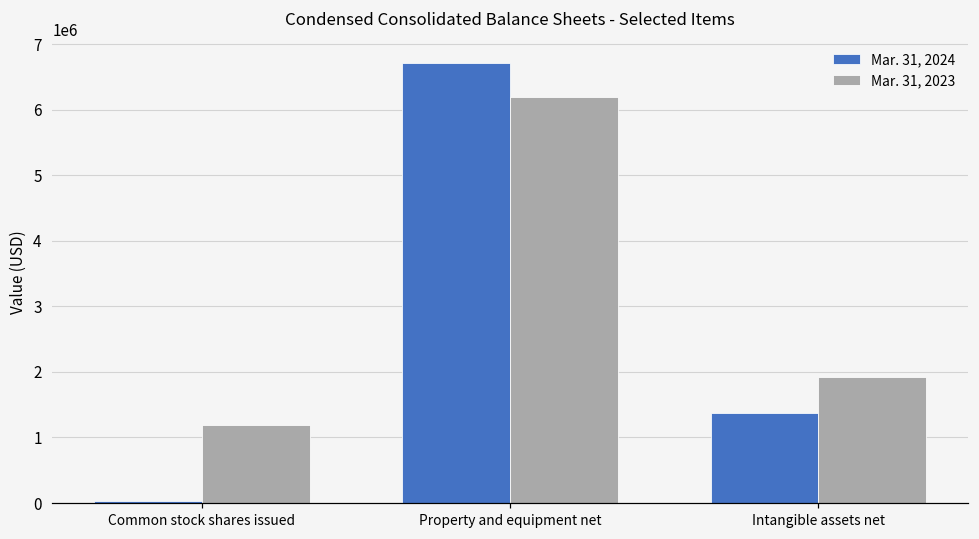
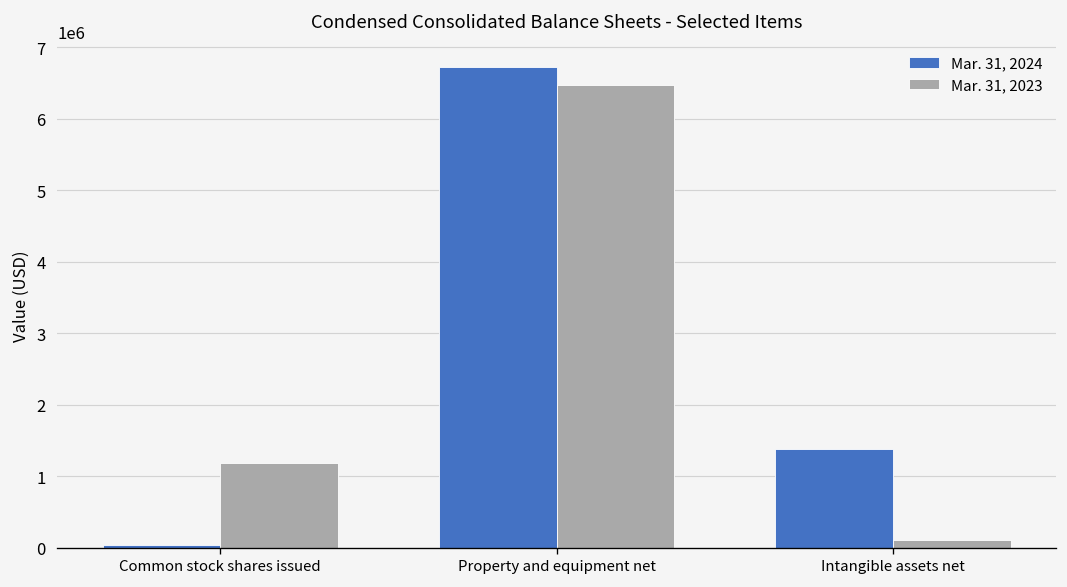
  {
    "Mar. 31, 2024": {
      "Property and equipment net": 6700000,
      "Intangible assets net": 1400000
    },
    "Mar. 31, 2023": {
      "Common stock shares issued": 1200000,
-     "Property and equipment net": 6200000,
-     "Intangible assets net": 1900000
+     "Property and equipment net": 6500000,
+     "Intangible assets net": 100000
    }
  }
